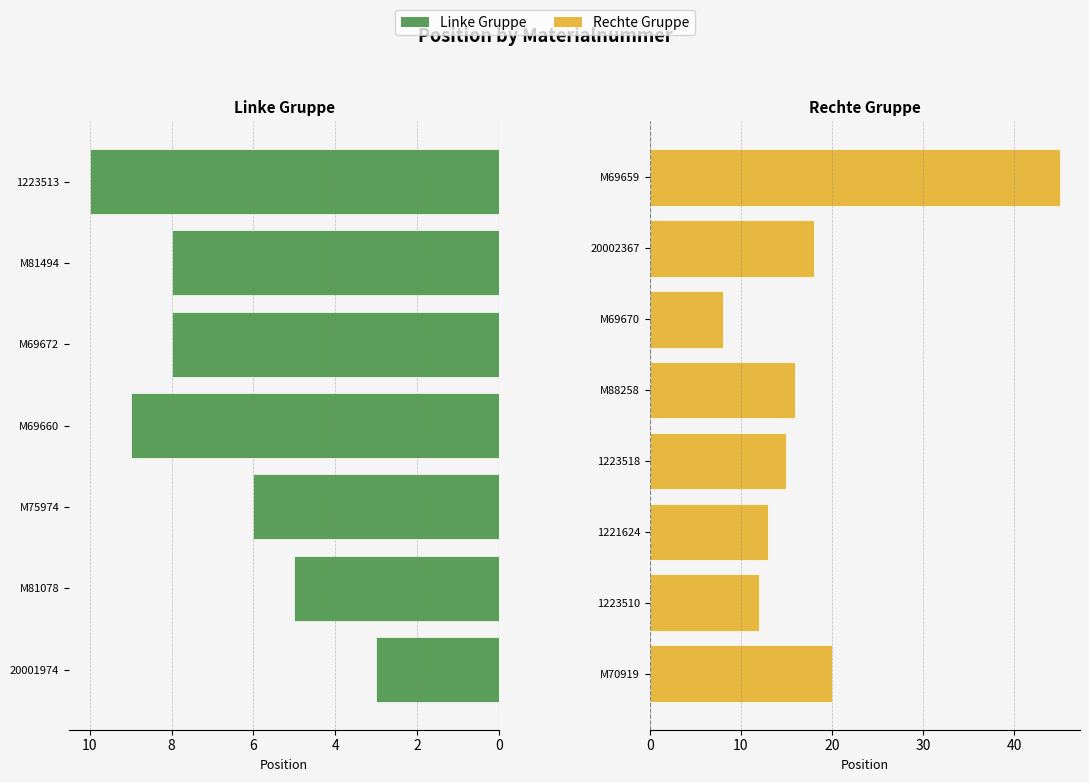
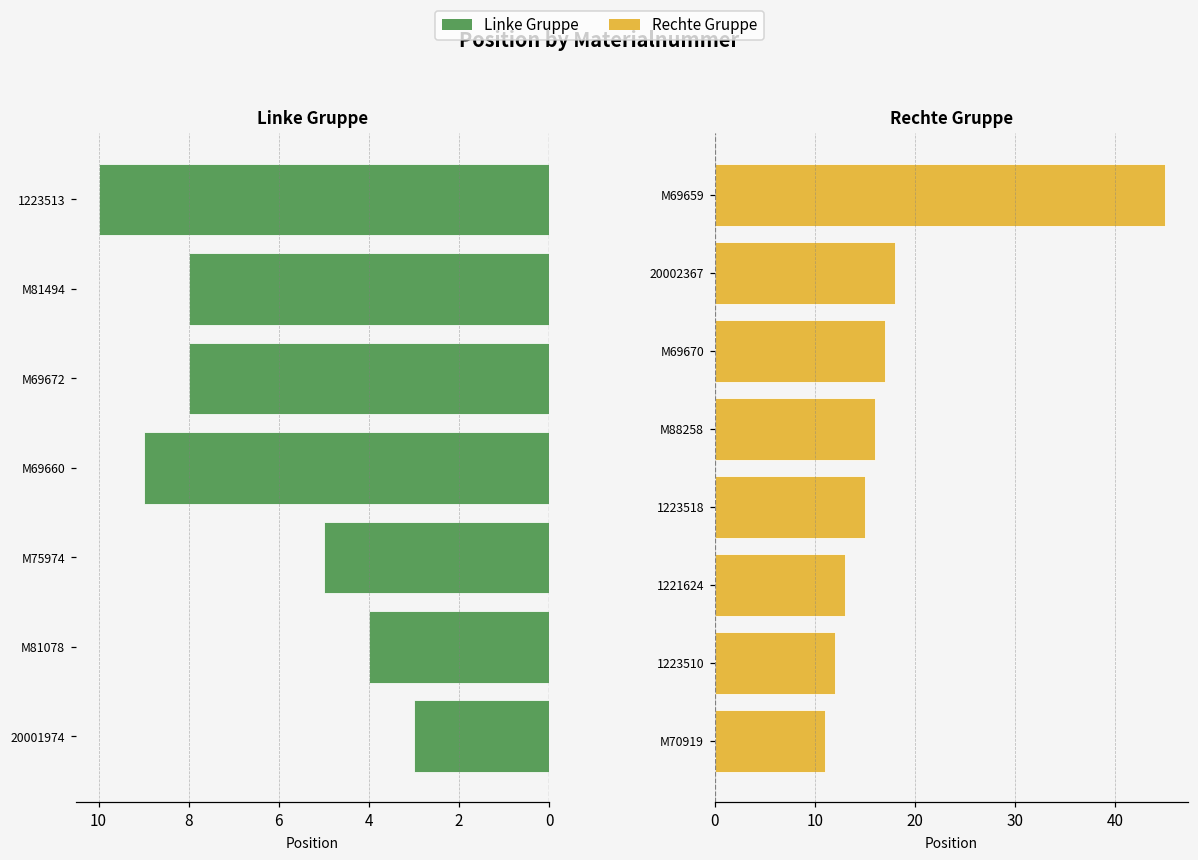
  {
    "Linke Gruppe": {
      "1223513": 10,
      "M81494": 8,
      "M69672": 8,
      "M69660": 9,
-     "M75974": 6,
-     "M81078": 5,
+     "M75974": 5,
+     "M81078": 4,
      "20001974": 3
    },
    "Rechte Gruppe": {
      "M69659": 45,
      "20002367": 18,
-     "M69670": 8,
+     "M69670": 17,
      "M88258": 16,
      "1223518": 15,
      "1221624": 13,
      "1223510": 12,
-     "M70919": 20
+     "M70919": 11
    }
  }
